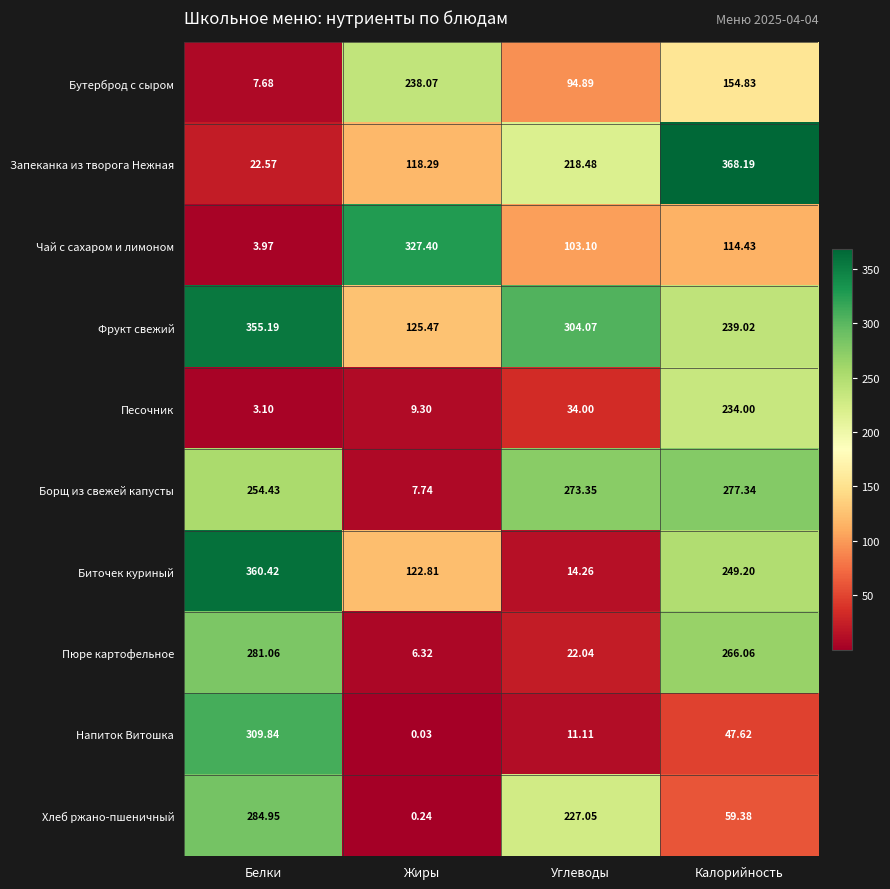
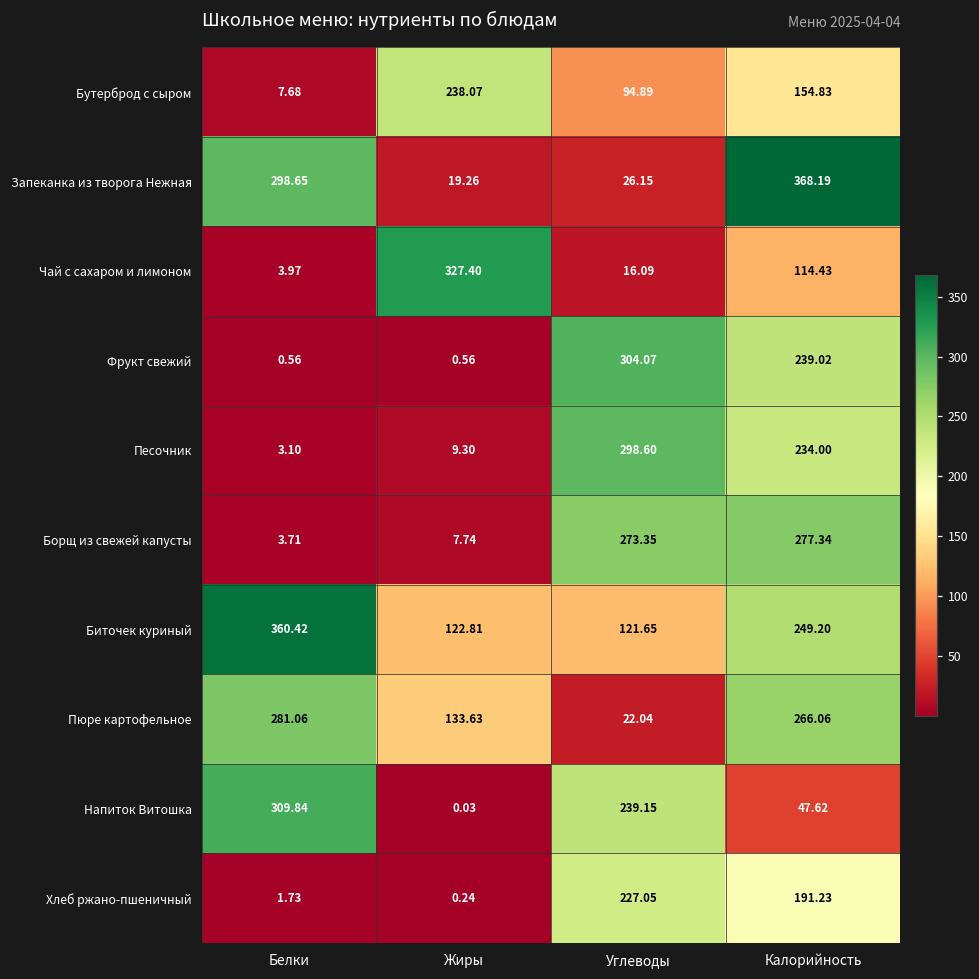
  {
    "Бутерброд с сыром": {
      "Белки": 7.68,
      "Жиры": 238.07,
      "Углеводы": 94.89,
      "Калорийность": 154.83
    },
    "Запеканка из творога Нежная": {
-     "Белки": 22.57,
-     "Жиры": 118.29,
-     "Углеводы": 218.48,
+     "Белки": 298.65,
+     "Жиры": 19.26,
+     "Углеводы": 26.15,
      "Калорийность": 368.19
    },
    "Чай с сахаром и лимоном": {
      "Белки": 3.97,
      "Жиры": 327.40,
-     "Углеводы": 103.10,
+     "Углеводы": 16.09,
      "Калорийность": 114.43
    },
    "Фрукт свежий": {
-     "Белки": 355.19,
-     "Жиры": 125.47,
+     "Белки": 0.56,
+     "Жиры": 0.56,
      "Углеводы": 304.07,
      "Калорийность": 239.02
    },
    "Песочник": {
      "Белки": 3.10,
      "Жиры": 9.30,
-     "Углеводы": 34.00,
+     "Углеводы": 298.60,
      "Калорийность": 234.00
    },
    "Борщ из свежей капусты": {
-     "Белки": 254.43,
+     "Белки": 3.71,
      "Жиры": 7.74,
      "Углеводы": 273.35,
      "Калорийность": 277.34
    },
    "Биточек куриный": {
      "Белки": 360.42,
      "Жиры": 122.81,
-     "Углеводы": 14.26,
+     "Углеводы": 121.65,
      "Калорийность": 249.20
    },
    "Пюре картофельное": {
      "Белки": 281.06,
-     "Жиры": 6.32,
+     "Жиры": 133.63,
      "Углеводы": 22.04,
      "Калорийность": 266.06
    },
    "Напиток Витошка": {
      "Белки": 309.84,
      "Жиры": 0.03,
-     "Углеводы": 11.11,
+     "Углеводы": 239.15,
      "Калорийность": 47.62
    },
    "Хлеб ржано-пшеничный": {
-     "Белки": 284.95,
+     "Белки": 1.73,
      "Жиры": 0.24,
      "Углеводы": 227.05,
-     "Калорийность": 59.38
+     "Калорийность": 191.23
    }
  }
